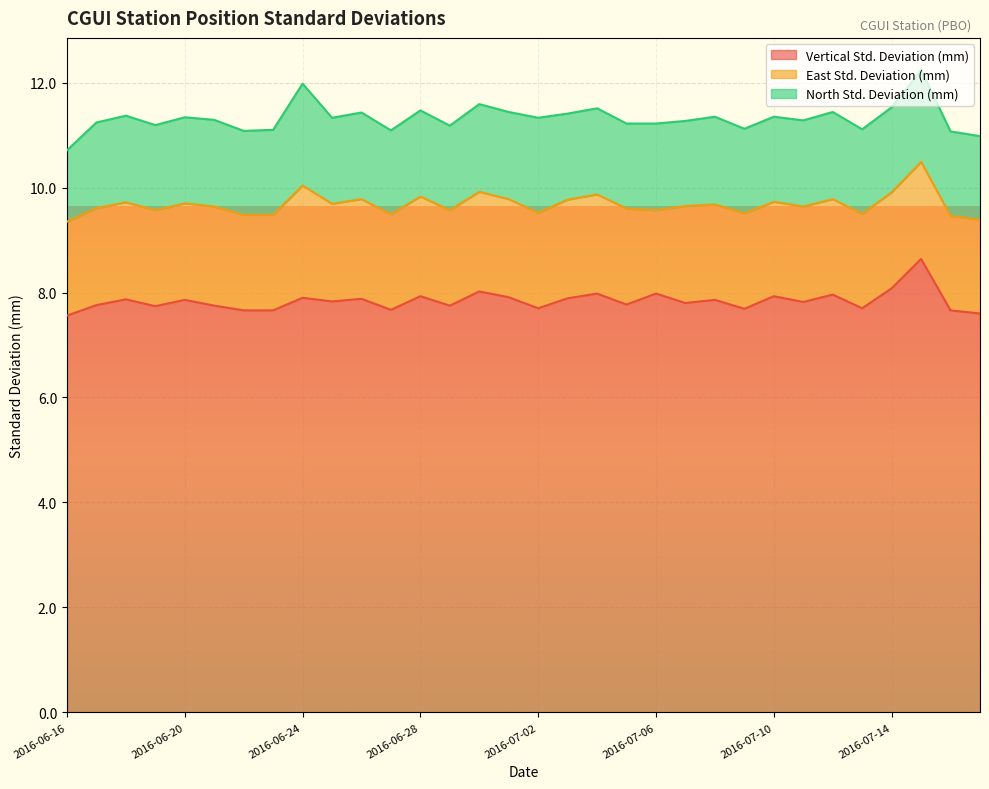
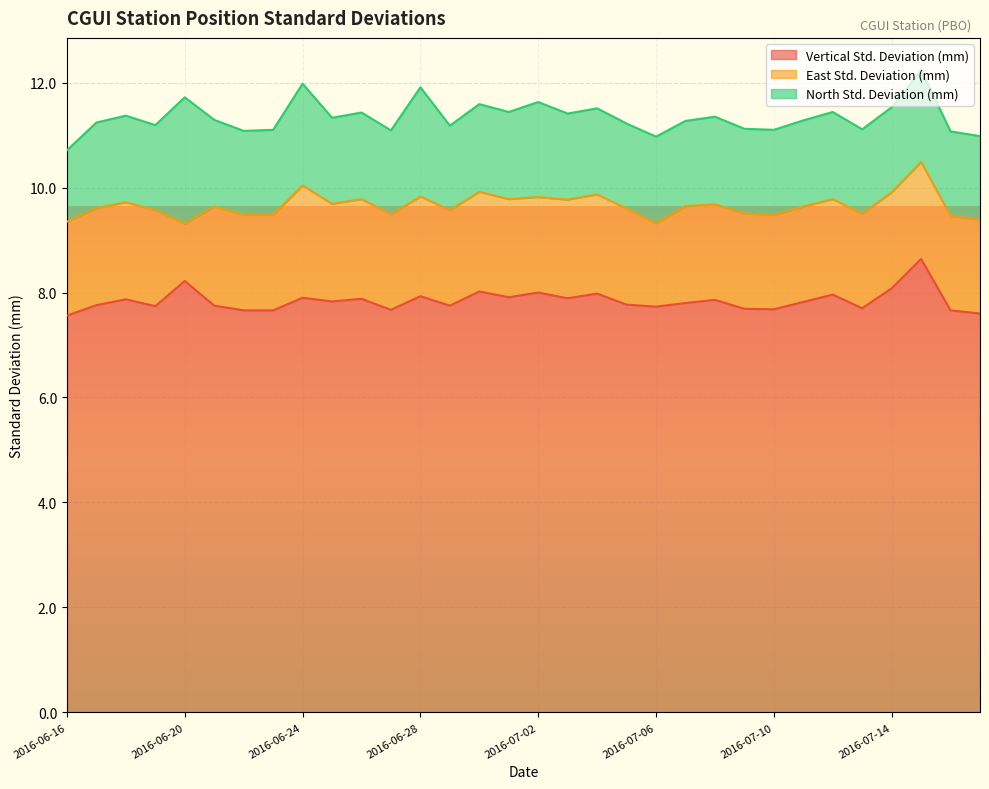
  {
    "Vertical Std. Deviation (mm)": {
      "2016-06-16": 7.6,
-     "2016-06-20": 7.9,
+     "2016-06-20": 8.2,
      "2016-06-24": 7.9,
      "2016-06-28": 7.9,
-     "2016-07-02": 7.7,
-     "2016-07-06": 8.0,
-     "2016-07-10": 7.9,
+     "2016-07-02": 8.0,
+     "2016-07-06": 7.7,
+     "2016-07-10": 7.7,
      "2016-07-14": 8.1
    },
    "East Std. Deviation (mm)": {
      "2016-06-16": 1.8,
-     "2016-06-20": 1.8,
+     "2016-06-20": 1.1,
      "2016-06-24": 2.1,
      "2016-06-28": 1.9,
      "2016-07-02": 1.8,
      "2016-07-06": 1.6,
      "2016-07-10": 1.8,
      "2016-07-14": 1.8
    },
    "North Std. Deviation (mm)": {
      "2016-06-16": 1.4,
-     "2016-06-20": 1.6,
+     "2016-06-20": 2.4,
      "2016-06-24": 1.9,
-     "2016-06-28": 1.6,
+     "2016-06-28": 2.1,
      "2016-07-02": 1.8,
      "2016-07-06": 1.7,
      "2016-07-10": 1.6,
      "2016-07-14": 1.6
    }
  }
